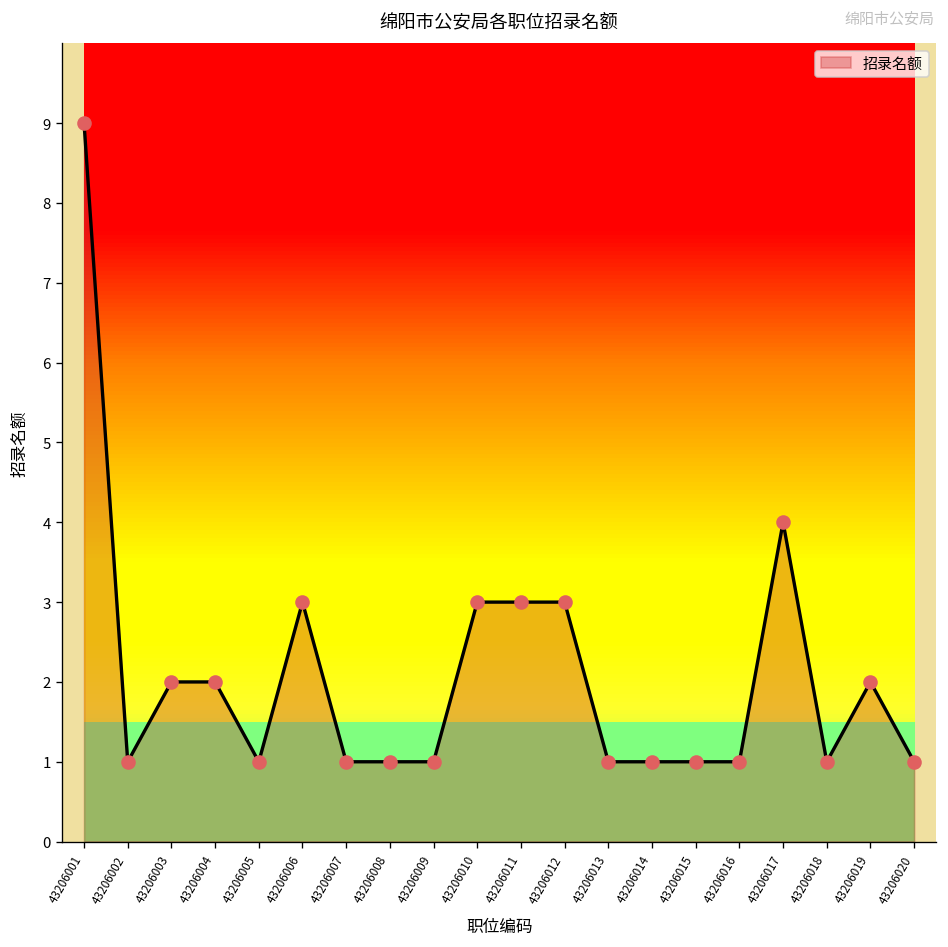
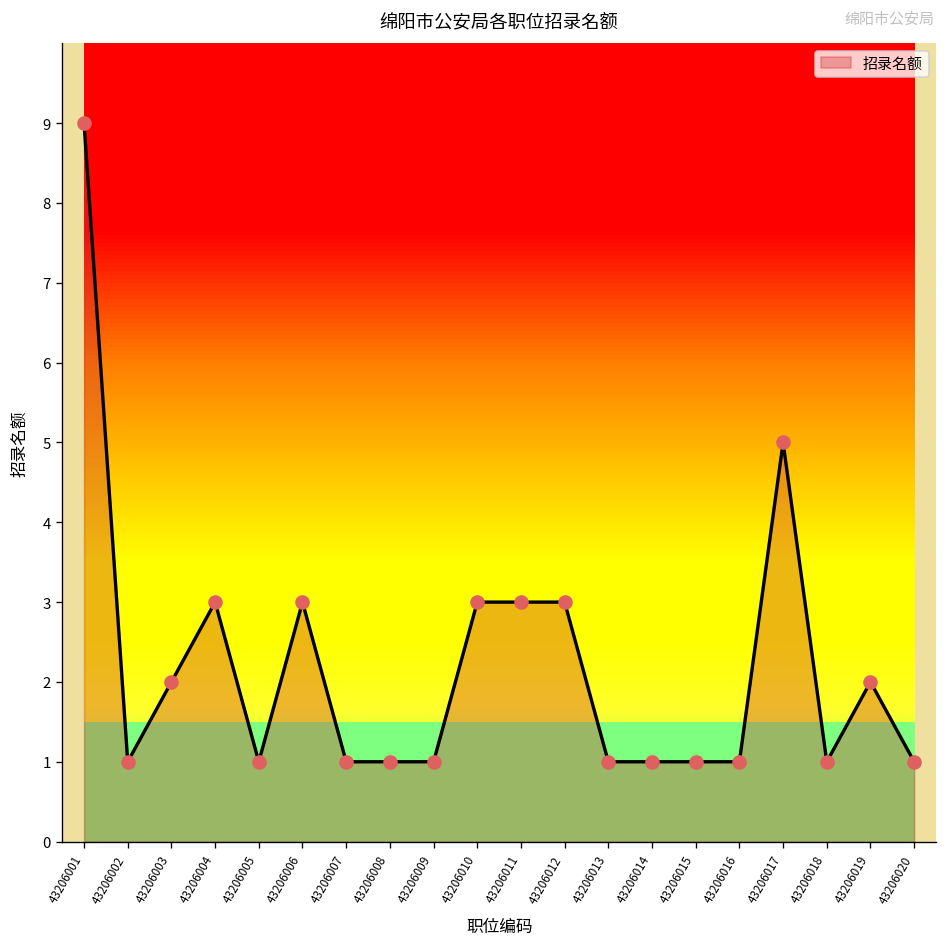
  {
    "43206001": 9,
    "43206002": 1,
    "43206003": 2,
-   "43206004": 2,
+   "43206004": 3,
    "43206005": 1,
    "43206006": 3,
    "43206007": 1,
    "43206008": 1,
    "43206009": 1,
    "43206010": 3,
    "43206011": 3,
    "43206012": 3,
    "43206013": 1,
    "43206014": 1,
    "43206015": 1,
    "43206016": 1,
-   "43206017": 4,
+   "43206017": 5,
    "43206018": 1,
    "43206019": 2,
    "43206020": 1
  }
